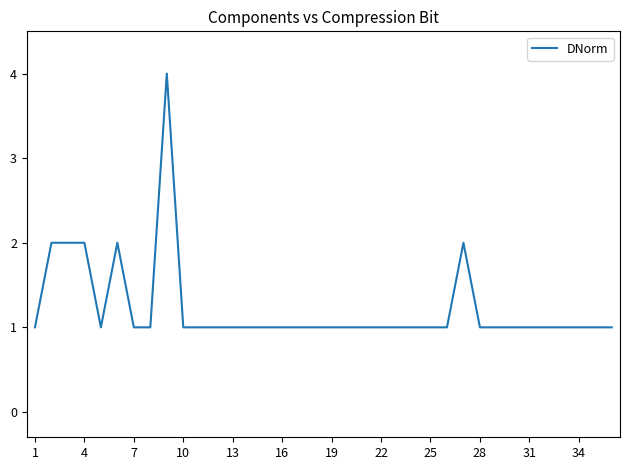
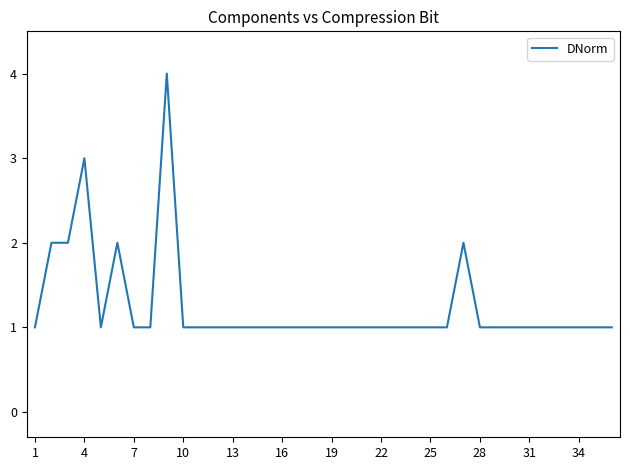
  {
    "1": 1,
-   "4": 2,
+   "4": 3,
    "7": 1,
    "10": 1,
    "13": 1,
    "16": 1,
    "19": 1,
    "22": 1,
    "25": 1,
    "28": 1,
    "31": 1,
    "34": 1
  }
